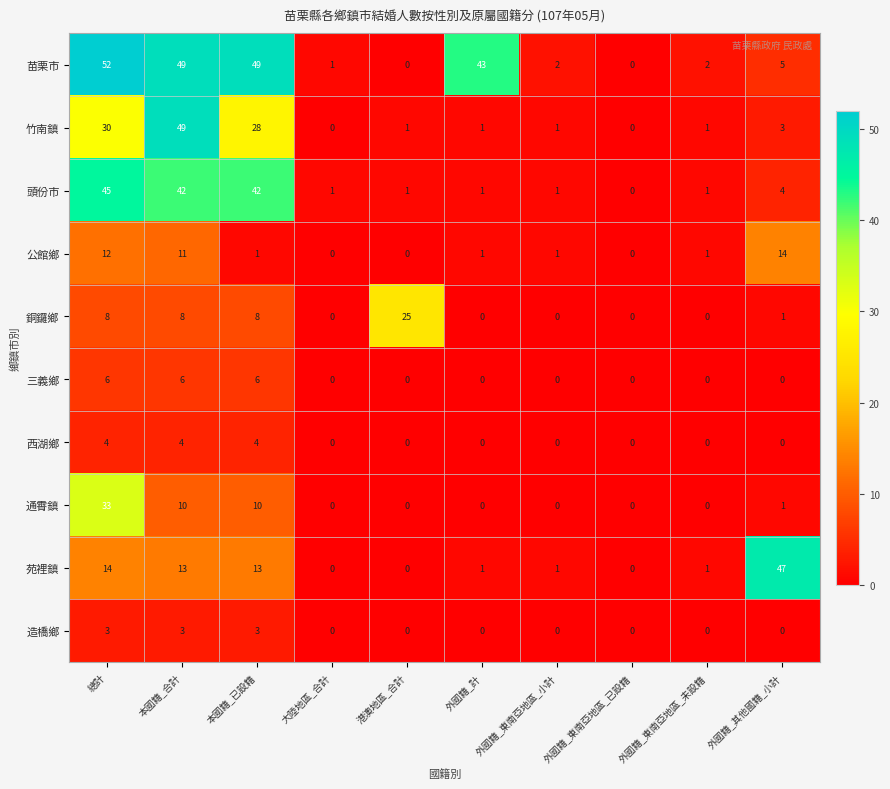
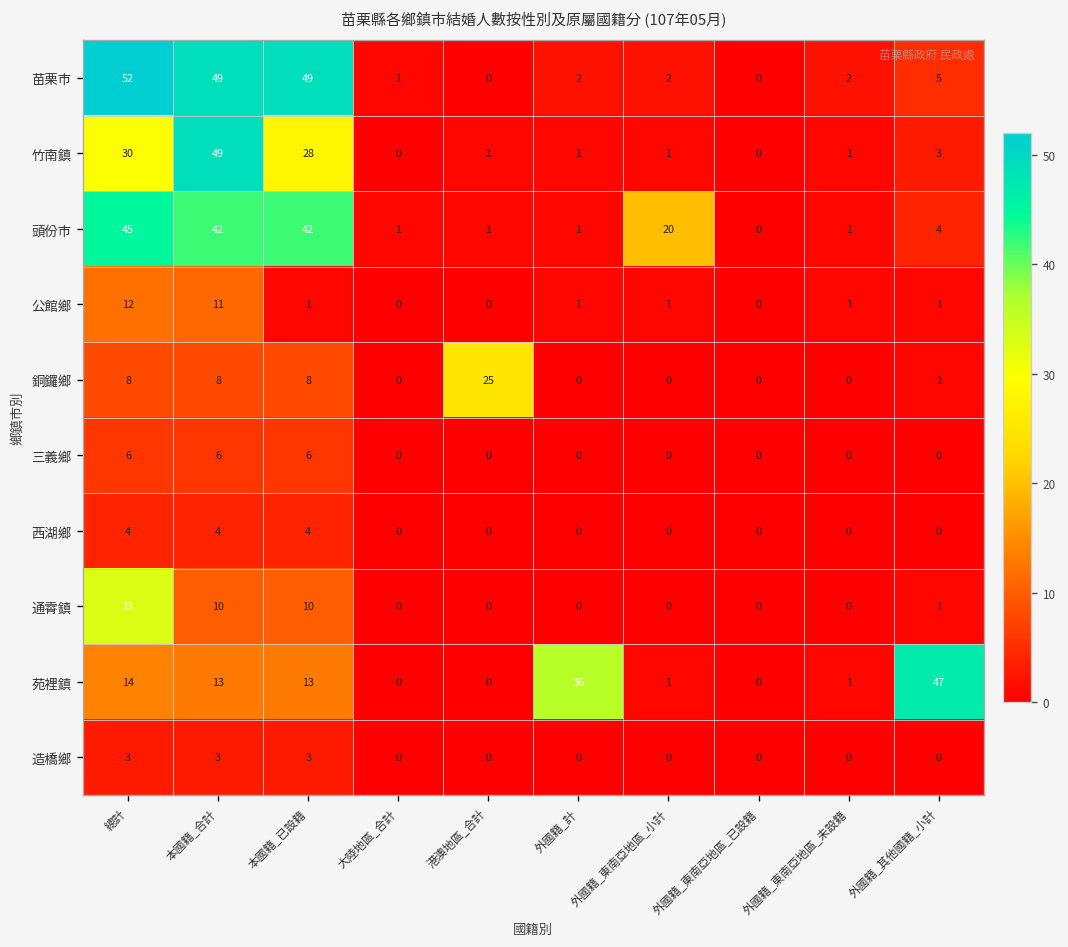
  {
    "苗栗市": {
      "總計": 52,
      "本國籍_合計": 49,
      "本國籍_已設籍": 49,
      "大陸地區_合計": 1,
      "港澳地區_合計": 0,
-     "外國籍_計": 43,
+     "外國籍_計": 2,
      "外國籍_東南亞地區_小計": 2,
      "外國籍_東南亞地區_已設籍": 0,
      "外國籍_東南亞地區_未設籍": 2
    },
    "竹南鎮": {
      "總計": 30,
      "本國籍_合計": 49,
      "本國籍_已設籍": 28,
      "大陸地區_合計": 0,
      "港澳地區_合計": 1,
      "外國籍_計": 1,
      "外國籍_東南亞地區_小計": 1,
      "外國籍_東南亞地區_已設籍": 0,
      "外國籍_東南亞地區_未設籍": 1,
      "外國籍_其他國籍_小計": 3
    },
    "頭份市": {
      "總計": 45,
      "本國籍_合計": 42,
      "本國籍_已設籍": 42,
      "大陸地區_合計": 1,
      "港澳地區_合計": 1,
      "外國籍_計": 1,
-     "外國籍_東南亞地區_小計": 1,
+     "外國籍_東南亞地區_小計": 20,
      "外國籍_東南亞地區_已設籍": 0,
      "外國籍_東南亞地區_未設籍": 1,
      "外國籍_其他國籍_小計": 4
    },
    "公館鄉": {
      "總計": 12,
      "本國籍_合計": 11,
      "本國籍_已設籍": 1,
      "大陸地區_合計": 0,
      "港澳地區_合計": 0,
      "外國籍_計": 1,
      "外國籍_東南亞地區_小計": 1,
      "外國籍_東南亞地區_已設籍": 0,
      "外國籍_東南亞地區_未設籍": 1,
-     "外國籍_其他國籍_小計": 14
+     "外國籍_其他國籍_小計": 1
    },
    "銅鑼鄉": {
      "總計": 8,
      "本國籍_合計": 8,
      "本國籍_已設籍": 8,
      "大陸地區_合計": 0,
      "港澳地區_合計": 25,
      "外國籍_計": 0,
      "外國籍_東南亞地區_小計": 0,
      "外國籍_東南亞地區_已設籍": 0,
      "外國籍_東南亞地區_未設籍": 0,
      "外國籍_其他國籍_小計": 1
    },
    "三義鄉": {
      "總計": 6,
      "本國籍_合計": 6,
      "本國籍_已設籍": 6,
      "大陸地區_合計": 0,
      "港澳地區_合計": 0,
      "外國籍_計": 0,
      "外國籍_東南亞地區_小計": 0,
      "外國籍_東南亞地區_已設籍": 0,
      "外國籍_東南亞地區_未設籍": 0,
      "外國籍_其他國籍_小計": 0
    },
    "西湖鄉": {
      "總計": 4,
      "本國籍_合計": 4,
      "本國籍_已設籍": 4,
      "大陸地區_合計": 0,
      "港澳地區_合計": 0,
      "外國籍_計": 0,
      "外國籍_東南亞地區_小計": 0,
      "外國籍_東南亞地區_已設籍": 0,
      "外國籍_東南亞地區_未設籍": 0,
      "外國籍_其他國籍_小計": 0
    },
    "通霄鎮": {
      "總計": 33,
      "本國籍_合計": 10,
      "本國籍_已設籍": 10,
      "大陸地區_合計": 0,
      "港澳地區_合計": 0,
      "外國籍_計": 0,
      "外國籍_東南亞地區_小計": 0,
      "外國籍_東南亞地區_已設籍": 0,
      "外國籍_東南亞地區_未設籍": 0,
      "外國籍_其他國籍_小計": 1
    },
    "苑裡鎮": {
      "總計": 14,
      "本國籍_合計": 13,
      "本國籍_已設籍": 13,
      "大陸地區_合計": 0,
      "港澳地區_合計": 0,
-     "外國籍_計": 1,
+     "外國籍_計": 36,
      "外國籍_東南亞地區_小計": 1,
      "外國籍_東南亞地區_已設籍": 0,
      "外國籍_東南亞地區_未設籍": 1,
      "外國籍_其他國籍_小計": 47
    },
    "造橋鄉": {
      "總計": 3,
      "本國籍_合計": 3,
      "本國籍_已設籍": 3,
      "大陸地區_合計": 0,
      "港澳地區_合計": 0,
      "外國籍_計": 0,
      "外國籍_東南亞地區_小計": 0,
      "外國籍_東南亞地區_已設籍": 0,
      "外國籍_東南亞地區_未設籍": 0,
      "外國籍_其他國籍_小計": 0
    }
  }
